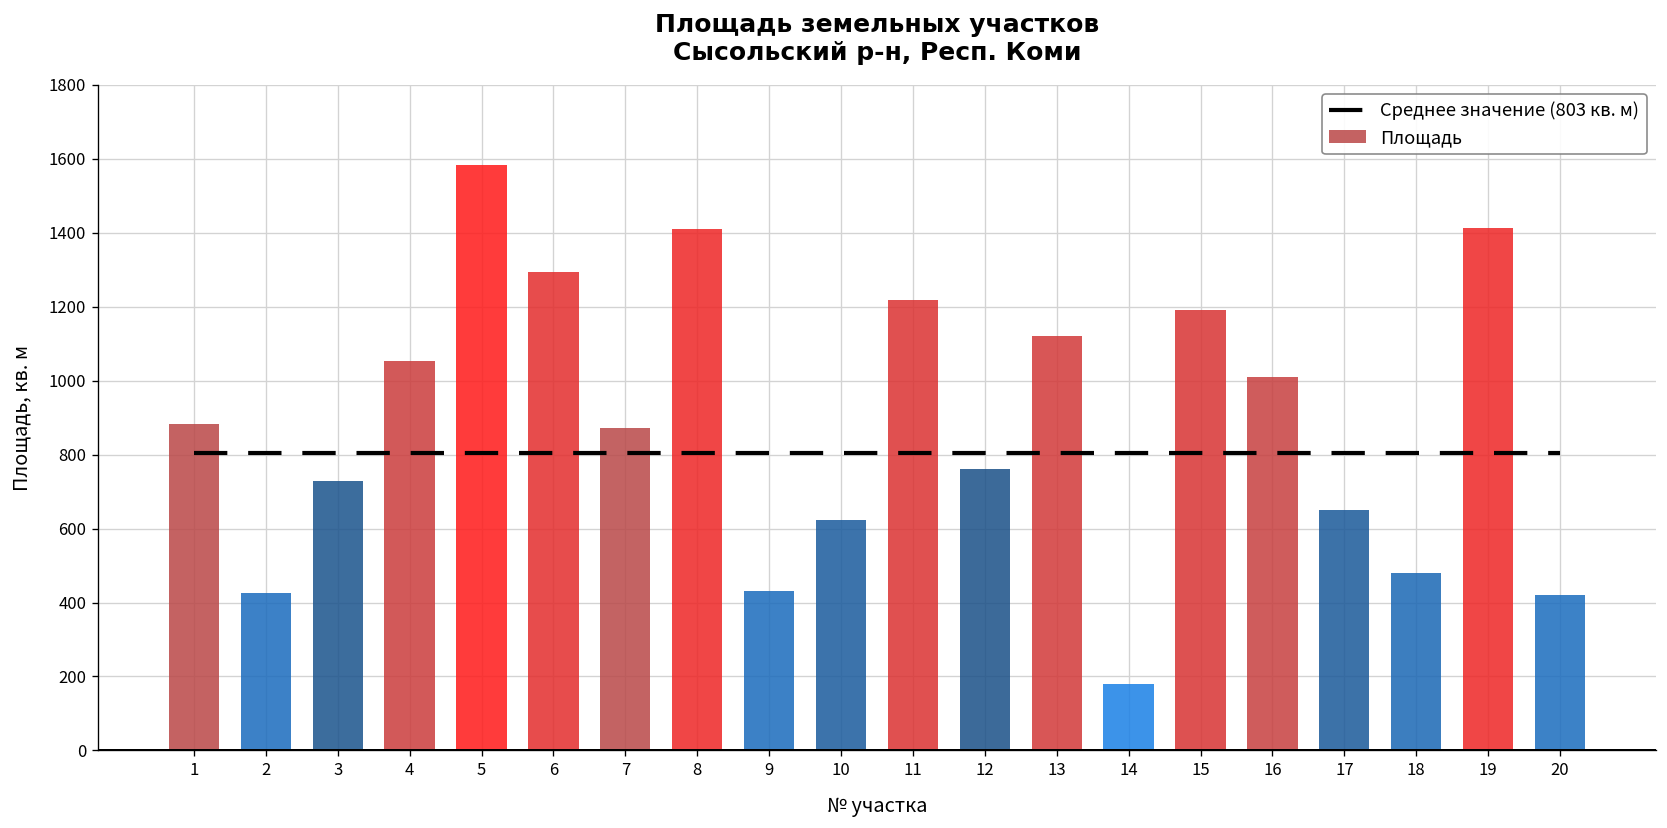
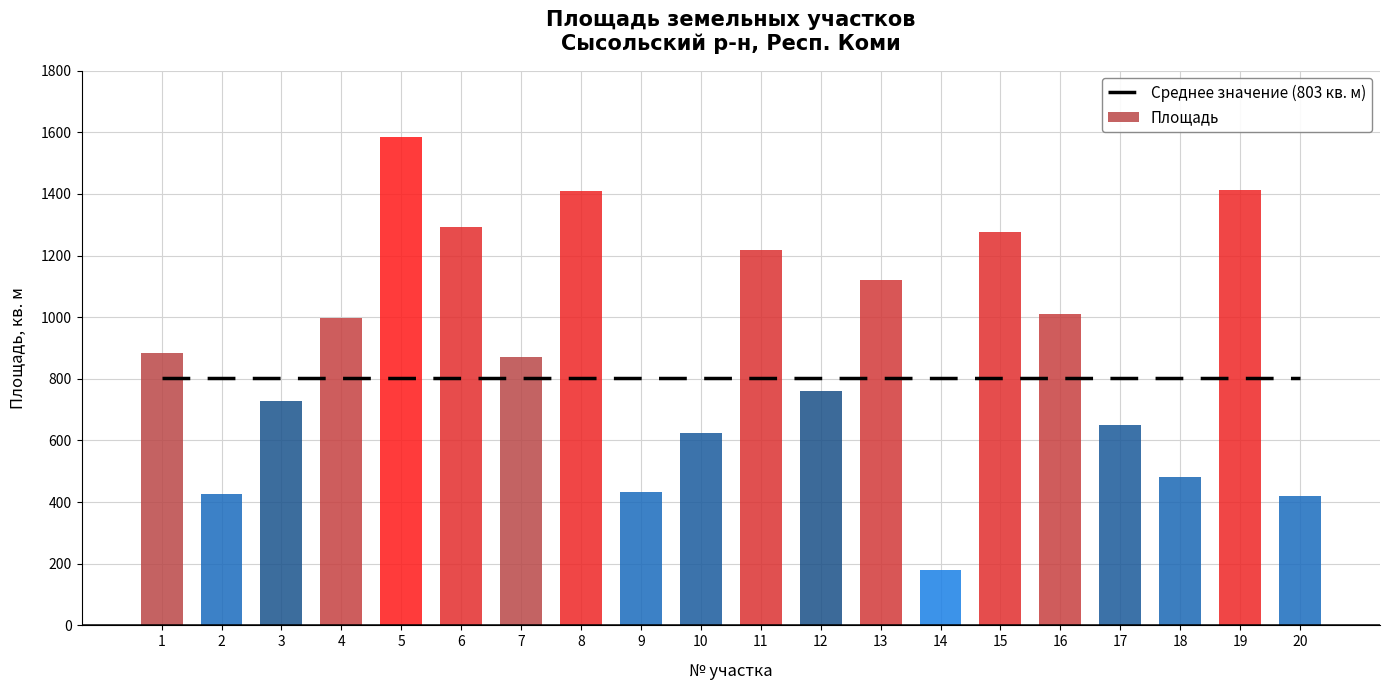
  {
    "Среднее значение (803 кв. м)": {
      "1": 800,
      "20": 800
    },
    "Площадь": {
      "1": 880,
      "2": 430,
      "3": 730,
-     "4": 1050,
+     "4": 1000,
      "5": 1580,
      "6": 1290,
      "7": 870,
      "8": 1410,
      "9": 430,
      "10": 620,
      "11": 1220,
      "12": 760,
      "13": 1120,
      "14": 180,
-     "15": 1190,
+     "15": 1280,
      "16": 1010,
      "17": 650,
      "18": 480,
      "19": 1410,
      "20": 420
    }
  }
